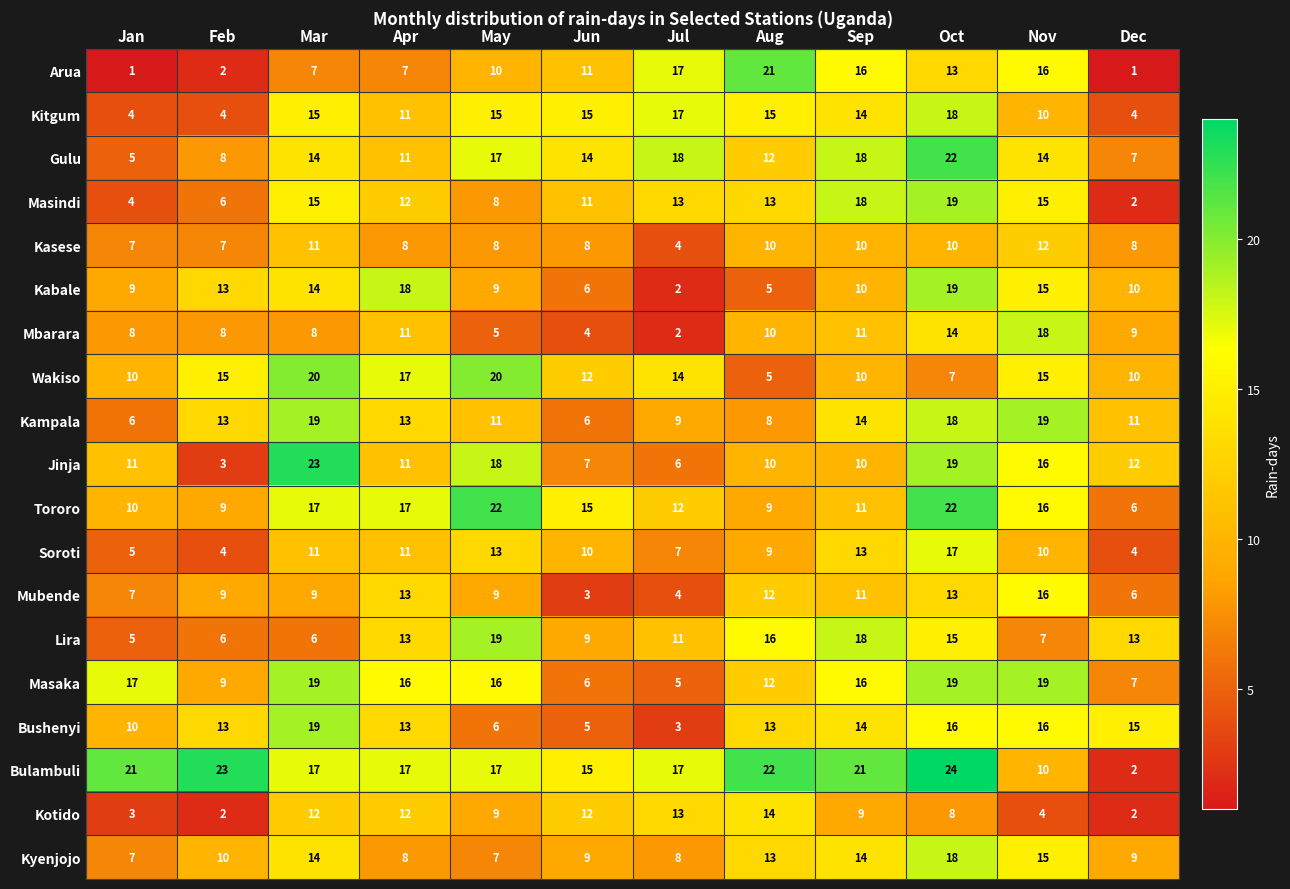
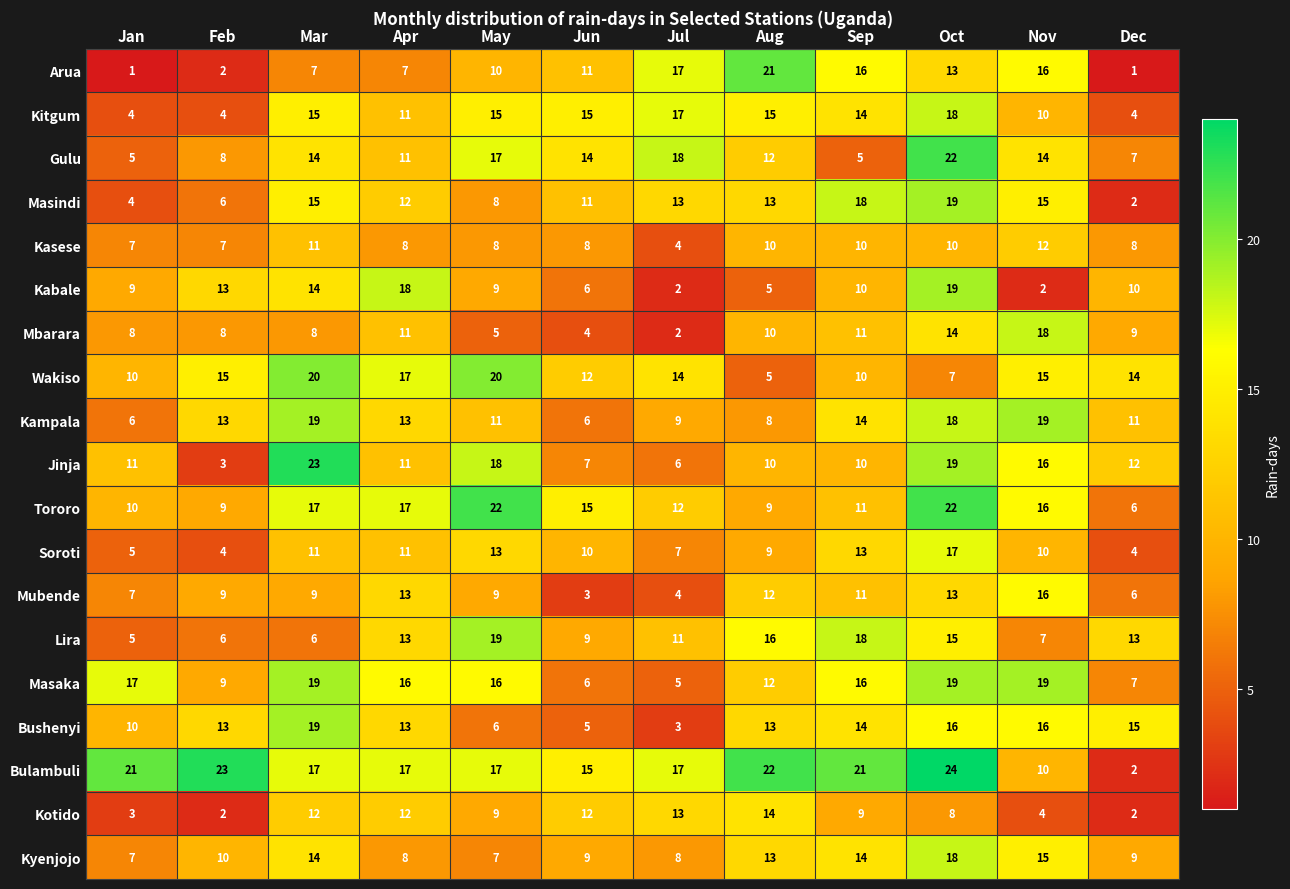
  {
    "Gulu": {
      "Jan": 5,
      "Feb": 8,
      "Mar": 14,
      "Apr": 11,
      "May": 17,
      "Jun": 14,
      "Jul": 18,
      "Aug": 12,
-     "Sep": 18,
+     "Sep": 5,
      "Oct": 22,
      "Nov": 14,
      "Dec": 7
    },
    "Kabale": {
      "Jan": 9,
      "Feb": 13,
      "Mar": 14,
      "Apr": 18,
      "May": 9,
      "Jun": 6,
      "Jul": 2,
      "Aug": 5,
      "Sep": 10,
      "Oct": 19,
-     "Nov": 15,
+     "Nov": 2,
      "Dec": 10
    },
    "Wakiso": {
      "Jan": 10,
      "Feb": 15,
      "Mar": 20,
      "Apr": 17,
      "May": 20,
      "Jun": 12,
      "Jul": 14,
      "Aug": 5,
      "Sep": 10,
      "Oct": 7,
      "Nov": 15,
-     "Dec": 10
+     "Dec": 14
    }
  }
